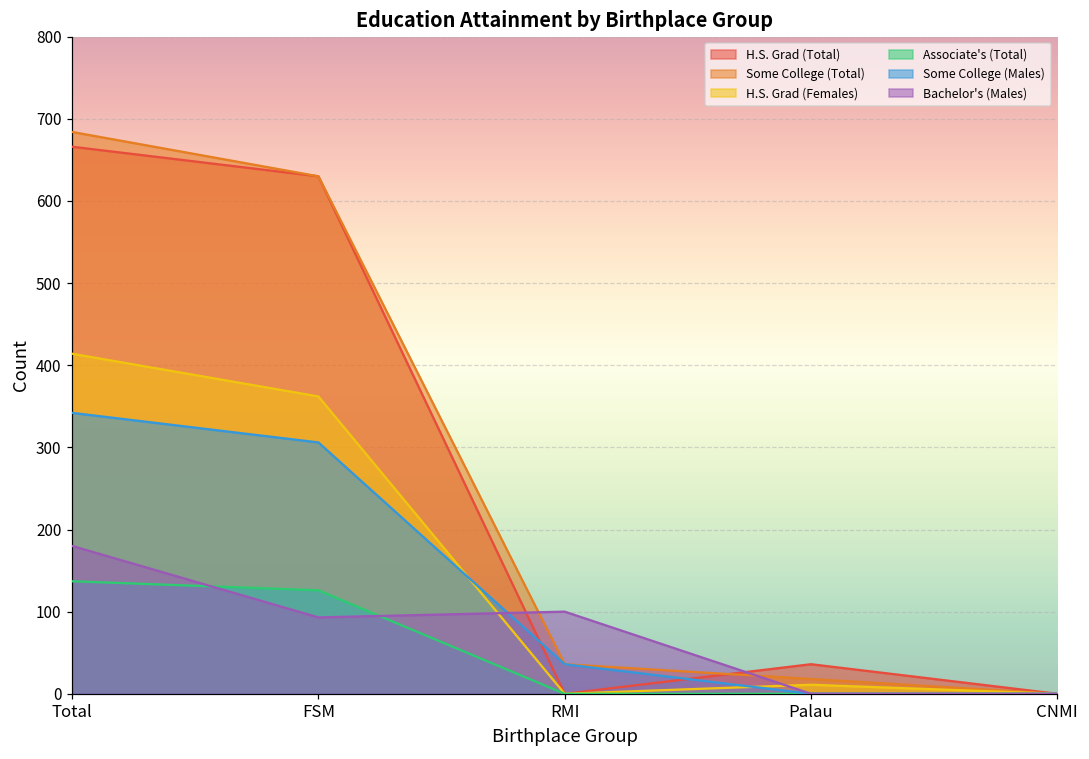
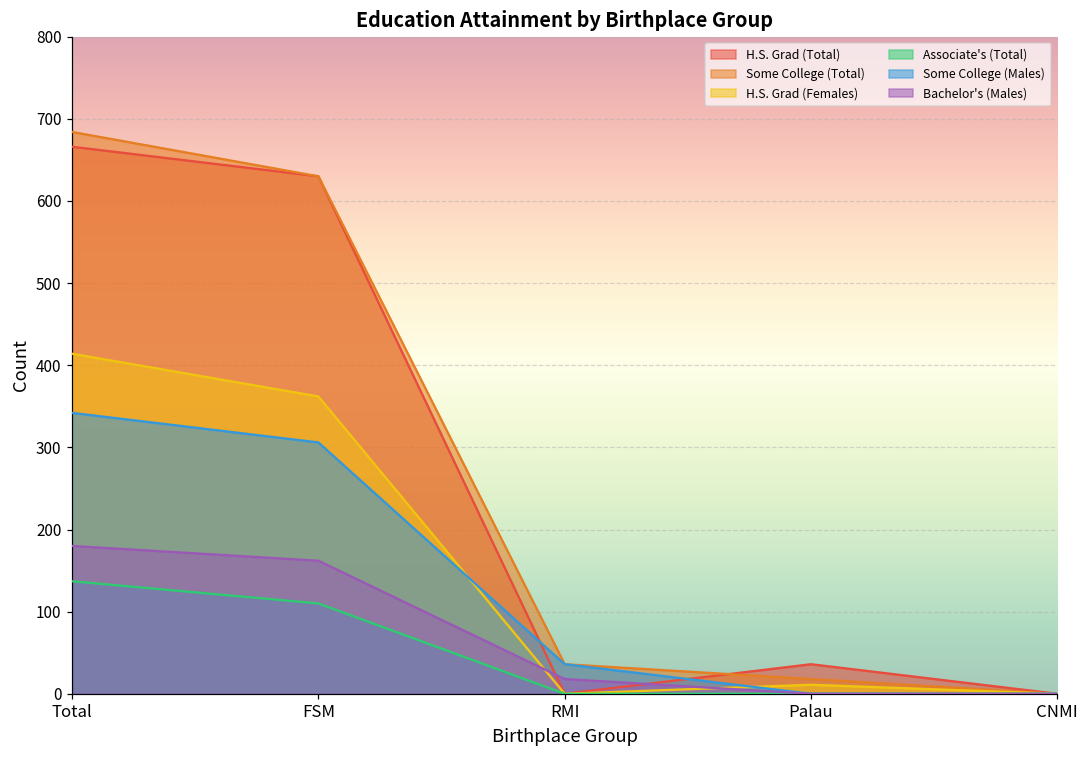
  {
    "H.S. Grad (Females)": {
      "Total": 410,
      "FSM": 360,
      "Palau": 10
    },
    "Associate's (Total)": {
      "Total": 140,
-     "FSM": 130
+     "FSM": 110
    },
    "Some College (Males)": {
      "Total": 340,
      "FSM": 310
    },
    "Bachelor's (Males)": {
      "Total": 180,
-     "FSM": 90,
-     "RMI": 100
+     "FSM": 160,
+     "RMI": 20
    }
  }
